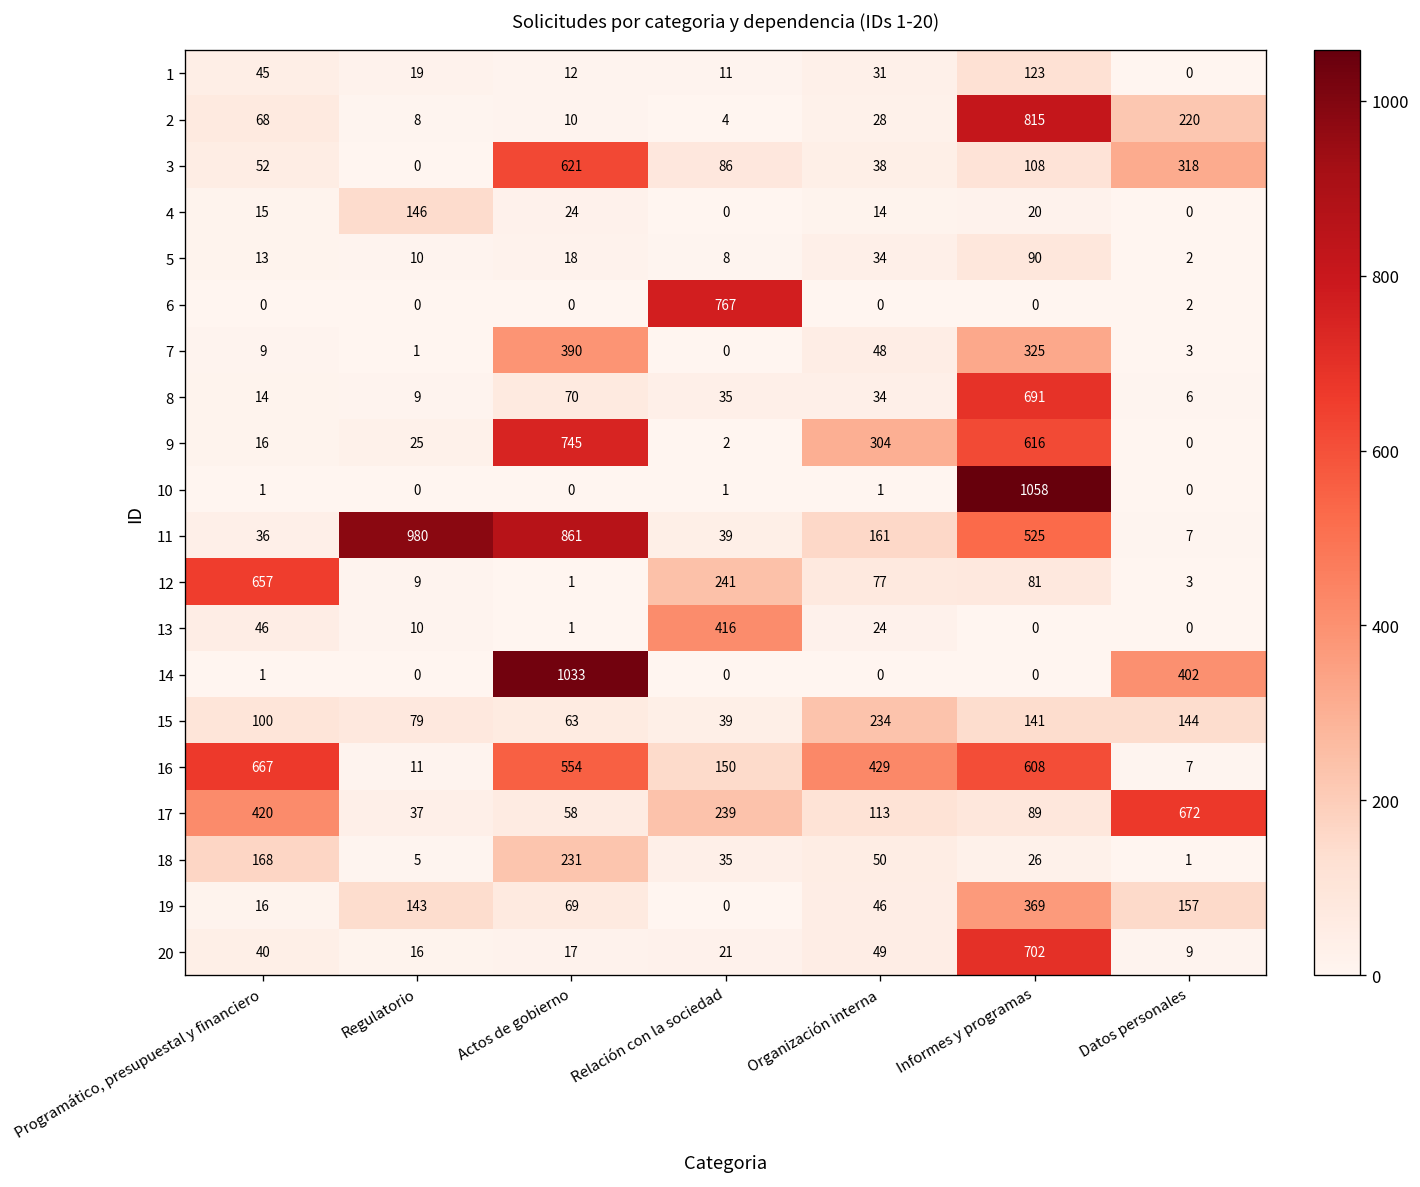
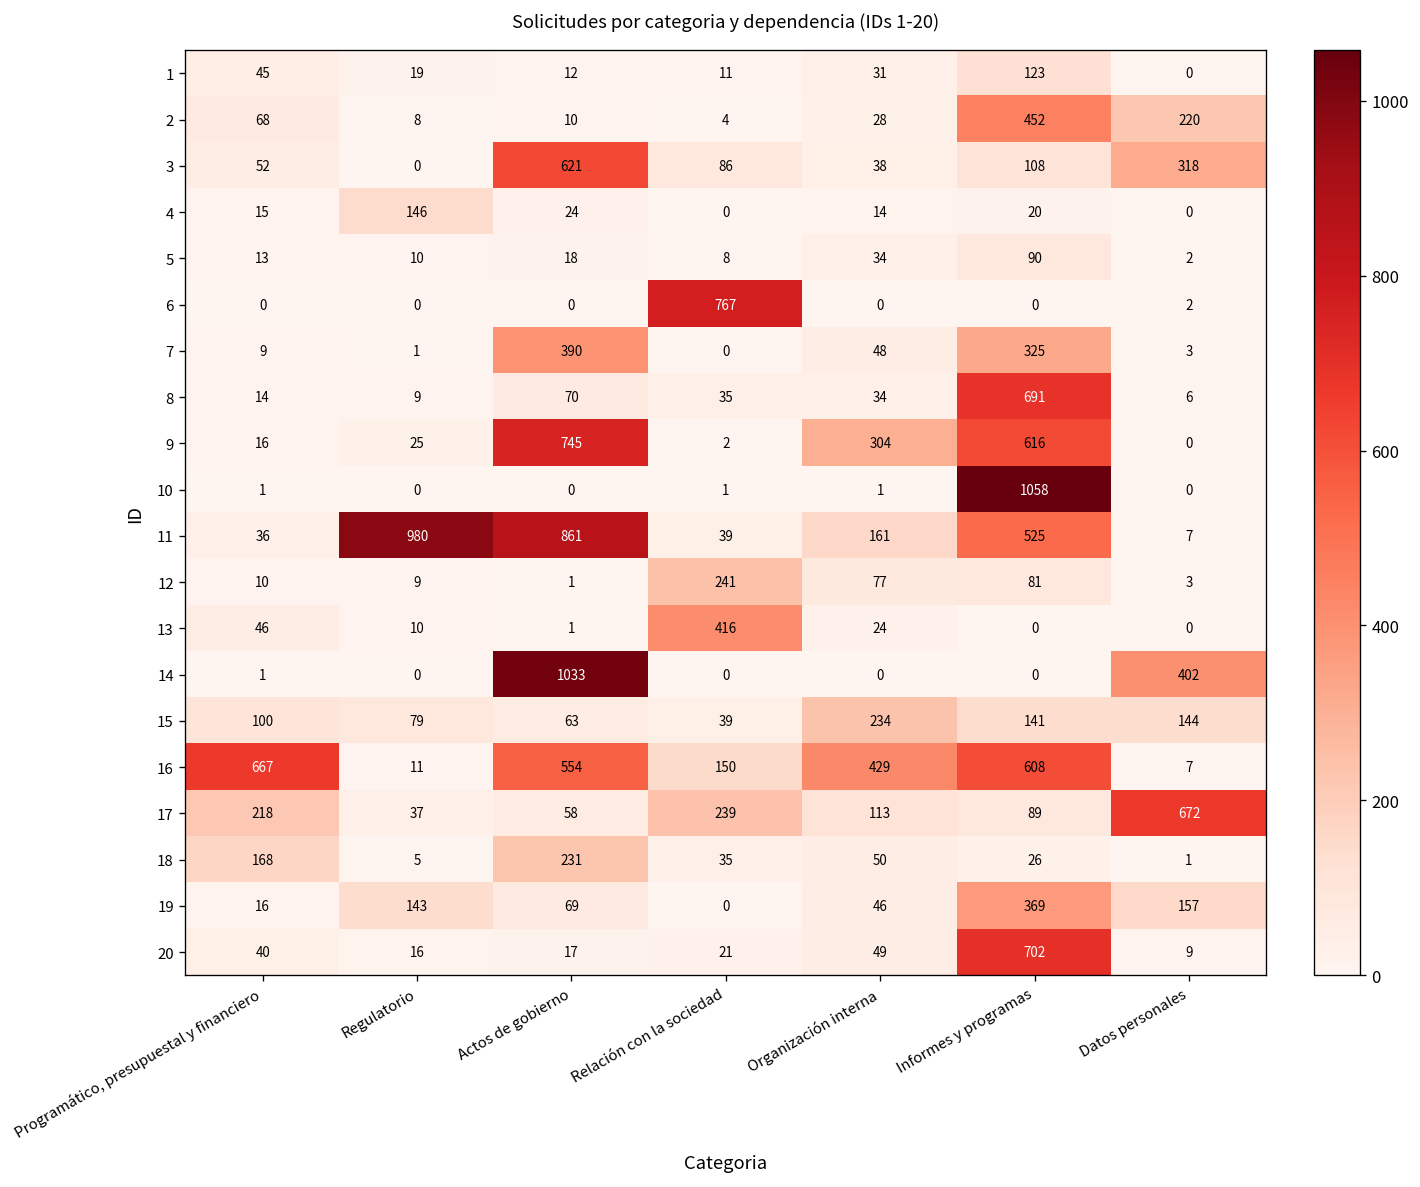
  {
    "1": {
      "Programático, presupuestal y financiero": 45,
      "Regulatorio": 19,
      "Actos de gobierno": 12,
      "Relación con la sociedad": 11,
      "Organización interna": 31,
      "Informes y programas": 123,
      "Datos personales": 0
    },
    "2": {
      "Programático, presupuestal y financiero": 68,
      "Regulatorio": 8,
      "Actos de gobierno": 10,
      "Relación con la sociedad": 4,
      "Organización interna": 28,
-     "Informes y programas": 815,
+     "Informes y programas": 452,
      "Datos personales": 220
    },
    "3": {
      "Programático, presupuestal y financiero": 52,
      "Regulatorio": 0,
      "Actos de gobierno": 621,
      "Relación con la sociedad": 86,
      "Organización interna": 38,
      "Informes y programas": 108,
      "Datos personales": 318
    },
    "4": {
      "Programático, presupuestal y financiero": 15,
      "Regulatorio": 146,
      "Actos de gobierno": 24,
      "Relación con la sociedad": 0,
      "Organización interna": 14,
      "Informes y programas": 20,
      "Datos personales": 0
    },
    "5": {
      "Programático, presupuestal y financiero": 13,
      "Regulatorio": 10,
      "Actos de gobierno": 18,
      "Relación con la sociedad": 8,
      "Organización interna": 34,
      "Informes y programas": 90,
      "Datos personales": 2
    },
    "6": {
      "Programático, presupuestal y financiero": 0,
      "Regulatorio": 0,
      "Actos de gobierno": 0,
      "Relación con la sociedad": 767,
      "Organización interna": 0,
      "Informes y programas": 0,
      "Datos personales": 2
    },
    "7": {
      "Programático, presupuestal y financiero": 9,
      "Regulatorio": 1,
      "Actos de gobierno": 390,
      "Relación con la sociedad": 0,
      "Organización interna": 48,
      "Informes y programas": 325,
      "Datos personales": 3
    },
    "8": {
      "Programático, presupuestal y financiero": 14,
      "Regulatorio": 9,
      "Actos de gobierno": 70,
      "Relación con la sociedad": 35,
      "Organización interna": 34,
      "Informes y programas": 691,
      "Datos personales": 6
    },
    "9": {
      "Programático, presupuestal y financiero": 16,
      "Regulatorio": 25,
      "Actos de gobierno": 745,
      "Relación con la sociedad": 2,
      "Organización interna": 304,
      "Informes y programas": 616,
      "Datos personales": 0
    },
    "10": {
      "Programático, presupuestal y financiero": 1,
      "Regulatorio": 0,
      "Actos de gobierno": 0,
      "Relación con la sociedad": 1,
      "Organización interna": 1,
      "Informes y programas": 1058,
      "Datos personales": 0
    },
    "11": {
      "Programático, presupuestal y financiero": 36,
      "Regulatorio": 980,
      "Actos de gobierno": 861,
      "Relación con la sociedad": 39,
      "Organización interna": 161,
      "Informes y programas": 525,
      "Datos personales": 7
    },
    "12": {
-     "Programático, presupuestal y financiero": 657,
+     "Programático, presupuestal y financiero": 10,
      "Regulatorio": 9,
      "Actos de gobierno": 1,
      "Relación con la sociedad": 241,
      "Organización interna": 77,
      "Informes y programas": 81,
      "Datos personales": 3
    },
    "13": {
      "Programático, presupuestal y financiero": 46,
      "Regulatorio": 10,
      "Actos de gobierno": 1,
      "Relación con la sociedad": 416,
      "Organización interna": 24,
      "Informes y programas": 0,
      "Datos personales": 0
    },
    "14": {
      "Programático, presupuestal y financiero": 1,
      "Regulatorio": 0,
      "Actos de gobierno": 1033,
      "Relación con la sociedad": 0,
      "Organización interna": 0,
      "Informes y programas": 0,
      "Datos personales": 402
    },
    "15": {
      "Programático, presupuestal y financiero": 100,
      "Regulatorio": 79,
      "Actos de gobierno": 63,
      "Relación con la sociedad": 39,
      "Organización interna": 234,
      "Informes y programas": 141,
      "Datos personales": 144
    },
    "16": {
      "Programático, presupuestal y financiero": 667,
      "Regulatorio": 11,
      "Actos de gobierno": 554,
      "Relación con la sociedad": 150,
      "Organización interna": 429,
      "Informes y programas": 608,
      "Datos personales": 7
    },
    "17": {
-     "Programático, presupuestal y financiero": 420,
+     "Programático, presupuestal y financiero": 218,
      "Regulatorio": 37,
      "Actos de gobierno": 58,
      "Relación con la sociedad": 239,
      "Organización interna": 113,
      "Informes y programas": 89,
      "Datos personales": 672
    },
    "18": {
      "Programático, presupuestal y financiero": 168,
      "Regulatorio": 5,
      "Actos de gobierno": 231,
      "Relación con la sociedad": 35,
      "Organización interna": 50,
      "Informes y programas": 26,
      "Datos personales": 1
    },
    "19": {
      "Programático, presupuestal y financiero": 16,
      "Regulatorio": 143,
      "Actos de gobierno": 69,
      "Relación con la sociedad": 0,
      "Organización interna": 46,
      "Informes y programas": 369,
      "Datos personales": 157
    },
    "20": {
      "Programático, presupuestal y financiero": 40,
      "Regulatorio": 16,
      "Actos de gobierno": 17,
      "Relación con la sociedad": 21,
      "Organización interna": 49,
      "Informes y programas": 702,
      "Datos personales": 9
    }
  }
